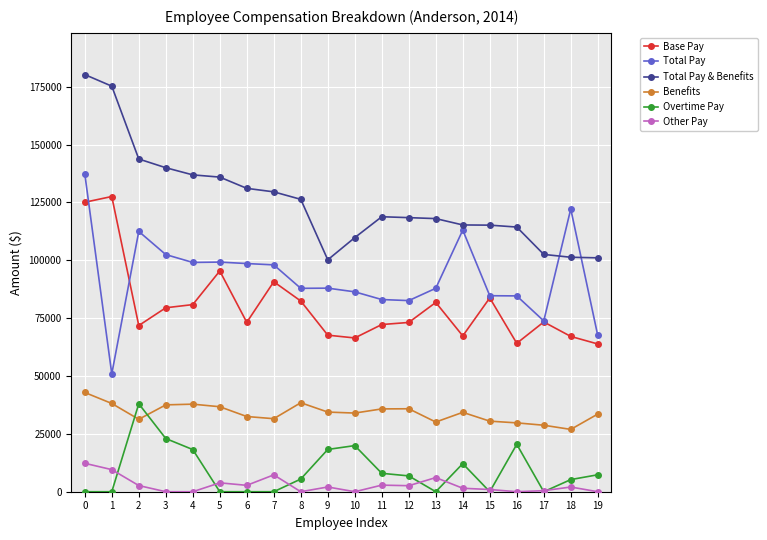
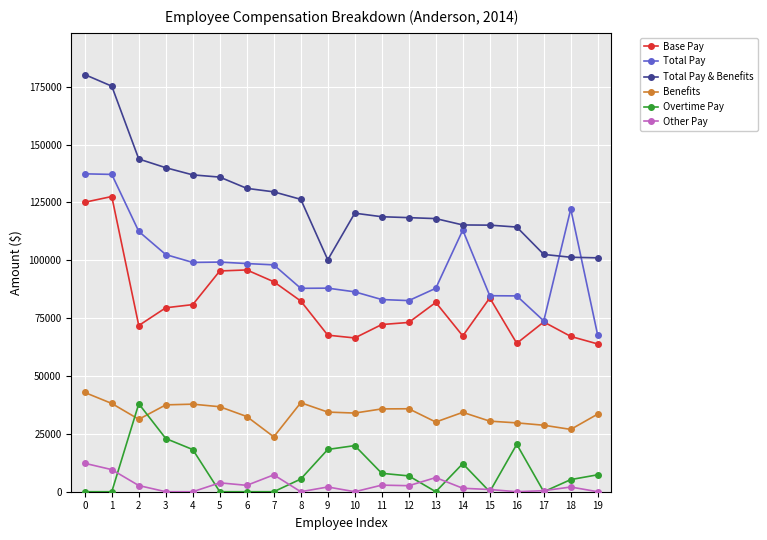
  {
    "Base Pay": {
      "0": 125000,
      "1": 128000,
      "2": 72000,
      "3": 79000,
      "4": 81000,
      "5": 95000,
-     "6": 73000,
+     "6": 96000,
      "7": 91000,
      "8": 82000,
      "9": 68000,
      "10": 66000,
      "11": 72000,
      "12": 73000,
      "13": 82000,
      "14": 67000,
      "16": 64000,
      "18": 67000,
      "19": 64000
    },
    "Total Pay": {
      "0": 137000,
-     "1": 51000,
+     "1": 137000,
      "2": 112000,
      "3": 102000,
      "4": 99000,
      "5": 99000,
      "6": 99000,
      "7": 98000,
      "8": 88000,
      "9": 88000,
      "10": 86000,
      "11": 83000,
      "12": 83000,
      "13": 88000,
      "14": 113000,
      "16": 85000,
      "18": 122000,
      "19": 68000
    },
    "Total Pay & Benefits": {
      "0": 180000,
      "1": 175000,
      "2": 144000,
      "3": 140000,
      "4": 137000,
      "5": 136000,
      "6": 131000,
      "7": 130000,
      "8": 126000,
      "9": 100000,
-     "10": 110000,
+     "10": 120000,
      "11": 119000,
      "12": 118000,
      "13": 118000,
      "14": 115000,
      "15": 115000,
      "16": 114000,
      "17": 103000,
      "18": 101000,
      "19": 101000
    },
    "Benefits": {
      "0": 43000,
      "1": 38000,
      "2": 31000,
      "3": 38000,
      "4": 38000,
      "5": 37000,
      "6": 32000,
-     "7": 32000,
+     "7": 24000,
      "8": 38000,
      "9": 34000,
      "10": 34000,
      "11": 36000,
      "12": 36000,
      "13": 30000,
      "14": 34000,
      "15": 30000,
      "16": 30000,
      "17": 29000,
      "18": 27000,
      "19": 34000
    },
    "Overtime Pay": {
      "0": 0,
      "1": 0,
      "2": 38000,
      "3": 23000,
      "4": 18000,
      "5": 0,
      "6": 0,
      "7": 0,
      "8": 5000,
      "9": 18000,
      "10": 20000,
      "11": 8000,
      "12": 7000,
      "13": 0,
      "14": 12000,
      "16": 20000,
      "18": 5000,
      "19": 7000
    },
    "Other Pay": {
      "0": 12000,
      "1": 10000,
      "2": 3000,
      "3": 0,
      "4": 0,
      "5": 4000,
      "6": 3000,
      "7": 7000,
      "8": 0,
      "9": 2000,
      "10": 0,
      "11": 3000,
      "12": 3000,
      "13": 6000,
      "14": 1000,
      "16": 0,
      "18": 2000,
      "19": 0
    }
  }
